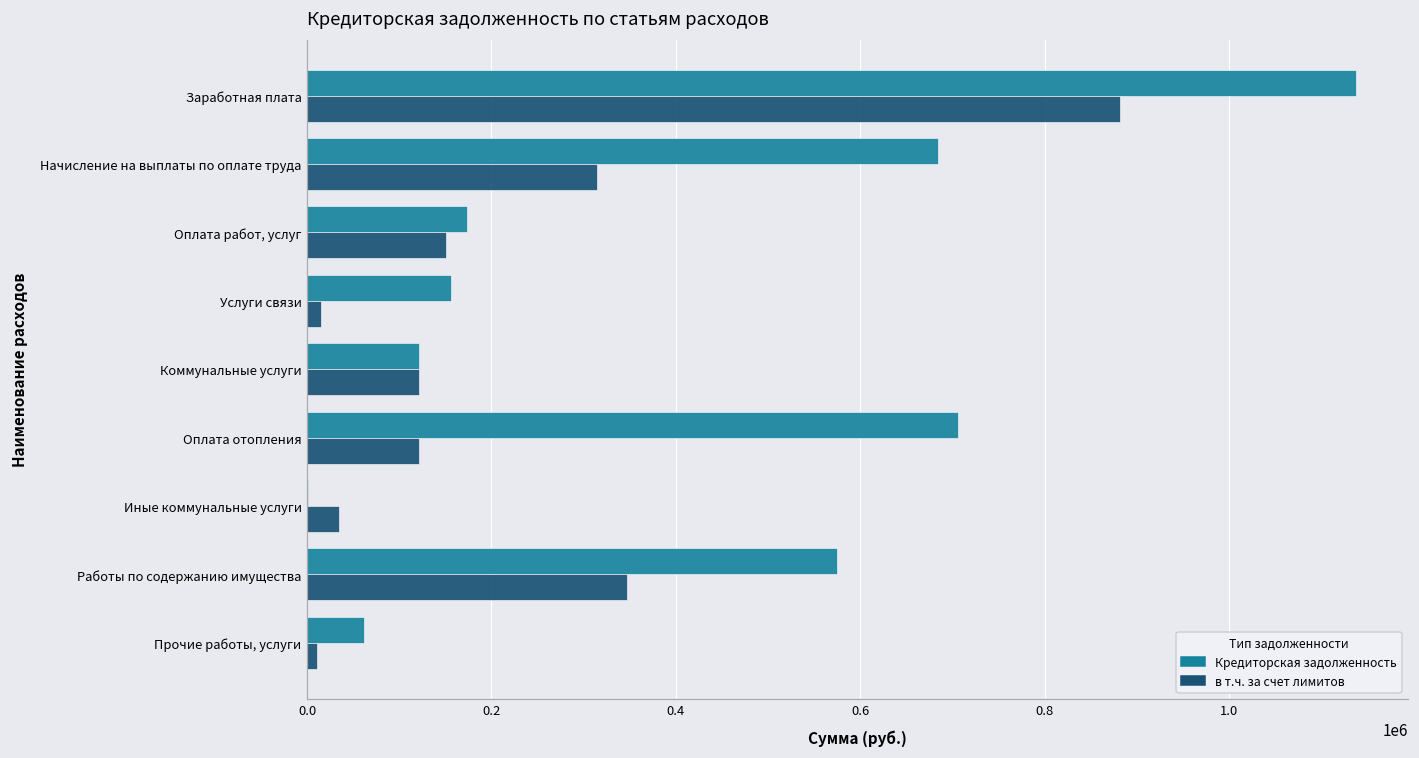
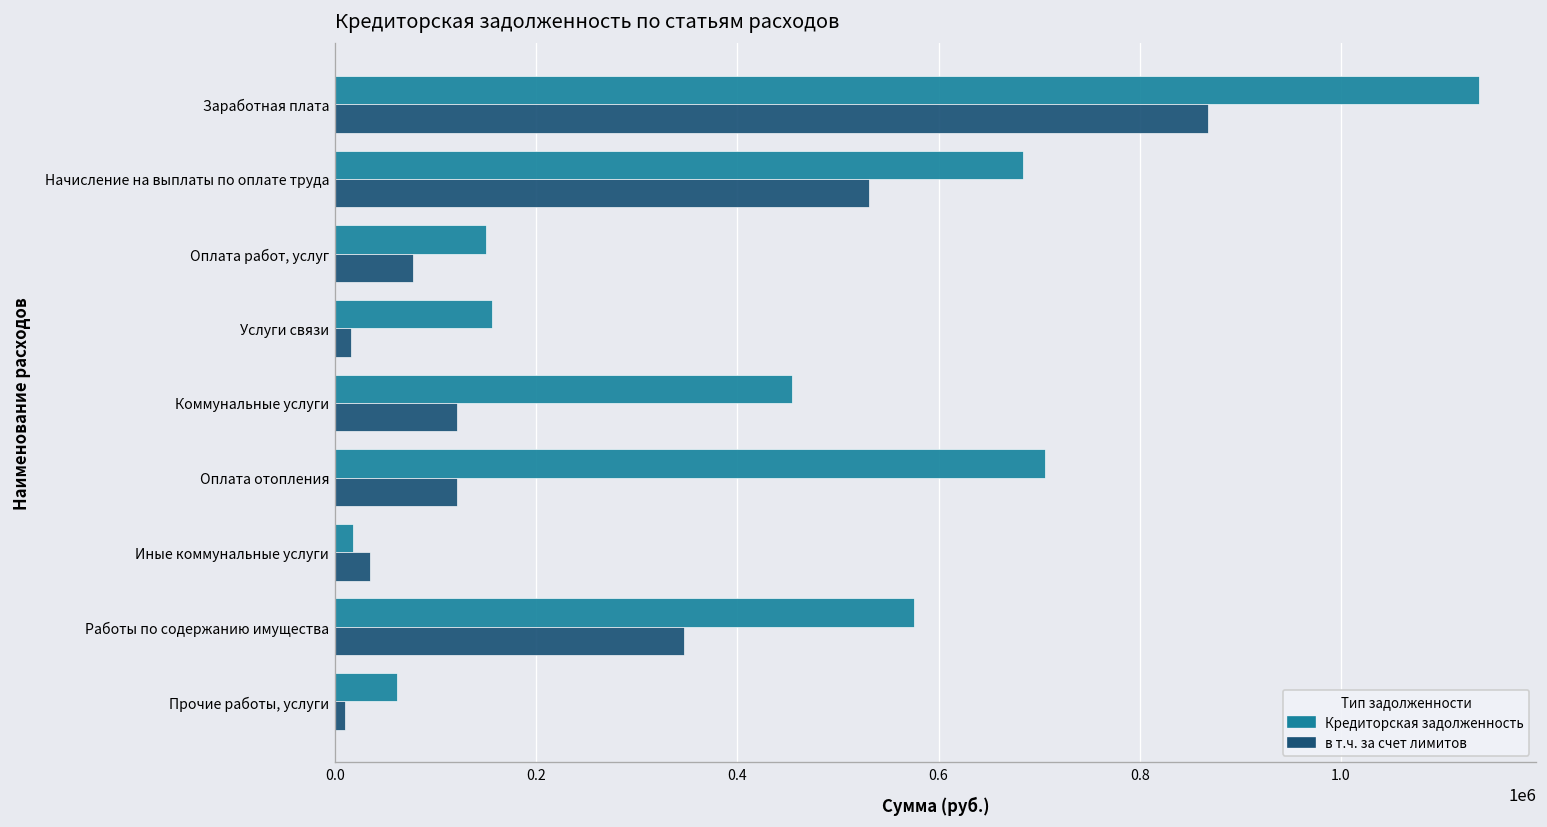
  {
    "Кредиторская задолженность": {
      "Заработная плата": 1140000,
      "Начисление на выплаты по оплате труда": 680000,
-     "Оплата работ, услуг": 170000,
+     "Оплата работ, услуг": 150000,
      "Услуги связи": 160000,
-     "Коммунальные услуги": 120000,
+     "Коммунальные услуги": 450000,
      "Оплата отопления": 710000,
-     "Иные коммунальные услуги": 0,
+     "Иные коммунальные услуги": 20000,
      "Работы по содержанию имущества": 580000,
      "Прочие работы, услуги": 60000
    },
    "в т.ч. за счет лимитов": {
-     "Заработная плата": 880000,
-     "Начисление на выплаты по оплате труда": 310000,
-     "Оплата работ, услуг": 150000,
+     "Заработная плата": 870000,
+     "Начисление на выплаты по оплате труда": 530000,
+     "Оплата работ, услуг": 80000,
      "Услуги связи": 20000,
      "Коммунальные услуги": 120000,
      "Оплата отопления": 120000,
      "Иные коммунальные услуги": 30000,
      "Работы по содержанию имущества": 350000,
      "Прочие работы, услуги": 10000
    }
  }
